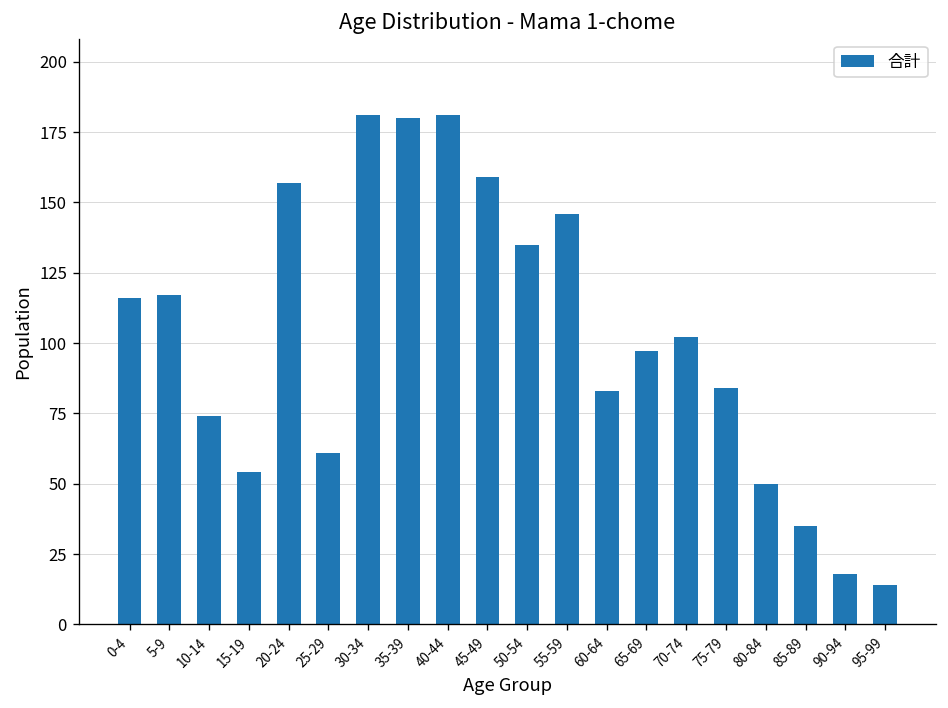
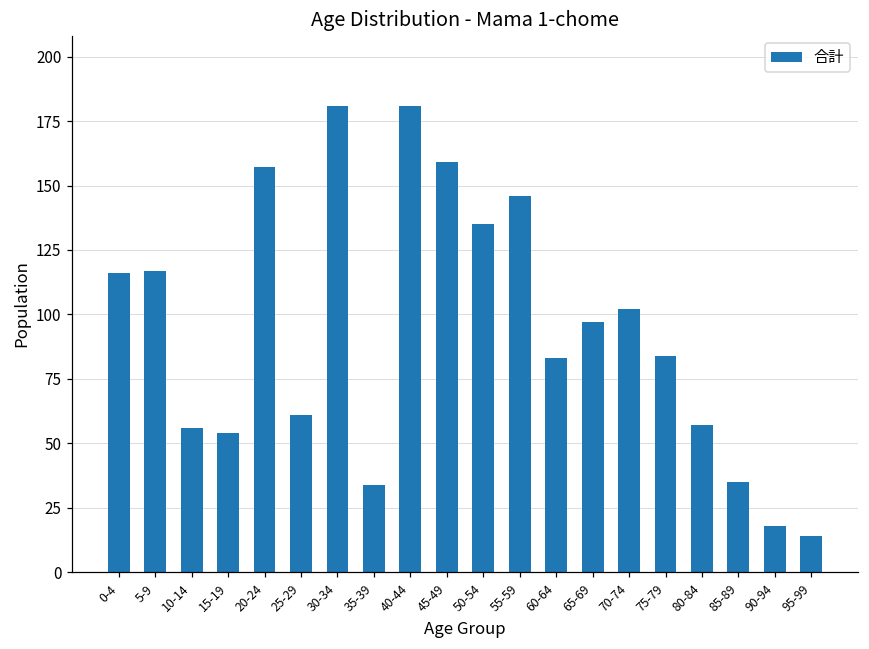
  {
    "0-4": 116,
    "5-9": 117,
-   "10-14": 74,
+   "10-14": 56,
    "15-19": 54,
    "20-24": 157,
    "25-29": 61,
    "30-34": 181,
-   "35-39": 180,
+   "35-39": 34,
    "40-44": 181,
    "45-49": 159,
    "50-54": 135,
    "55-59": 146,
    "60-64": 83,
    "65-69": 97,
    "70-74": 102,
    "75-79": 84,
-   "80-84": 50,
+   "80-84": 57,
    "85-89": 35,
    "90-94": 18,
    "95-99": 14
  }
